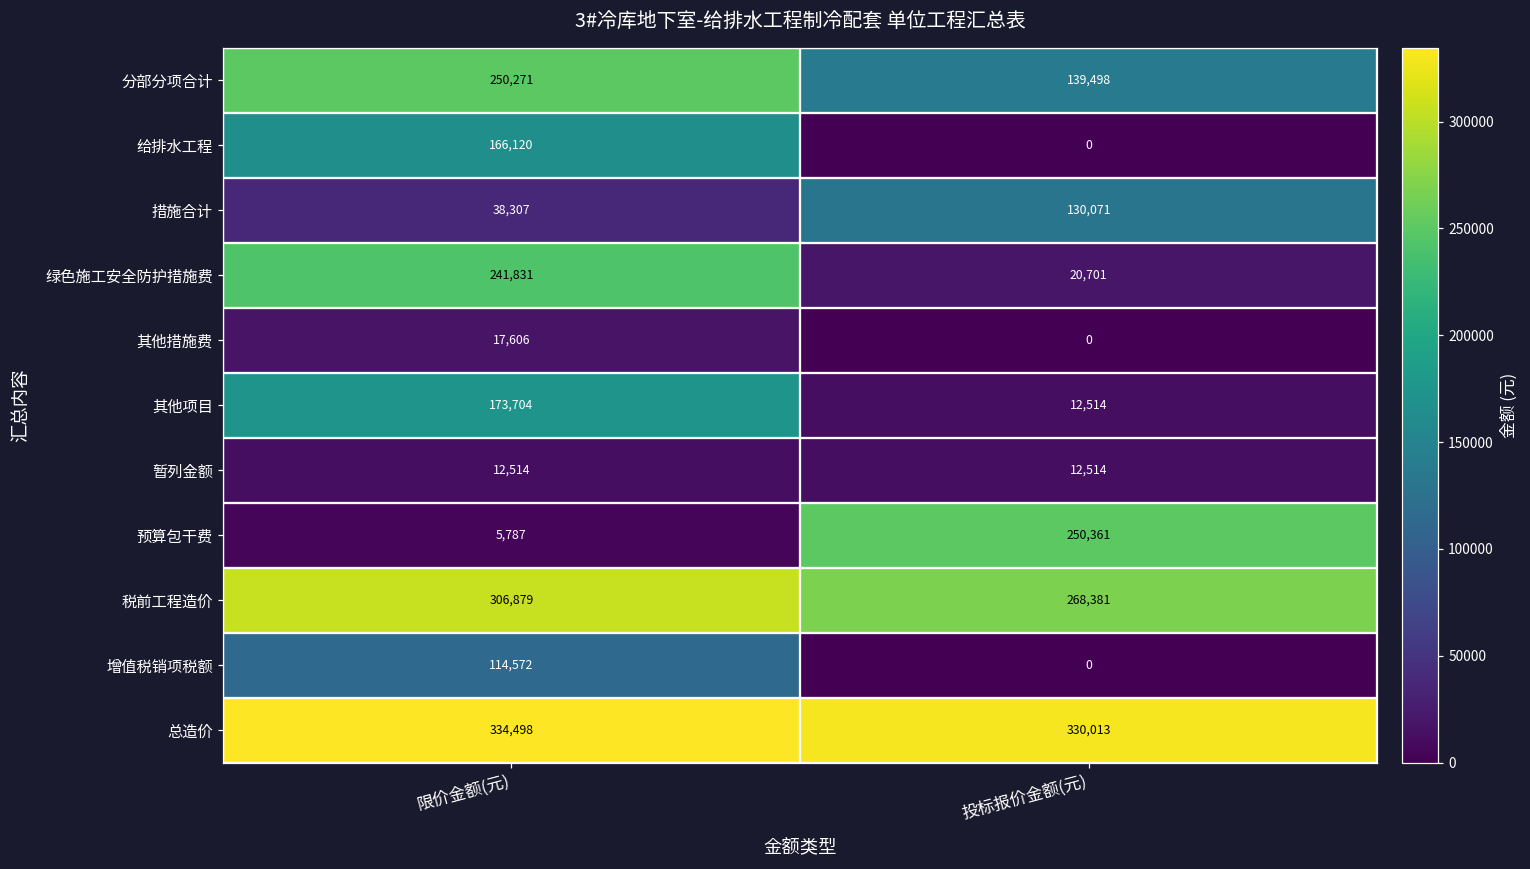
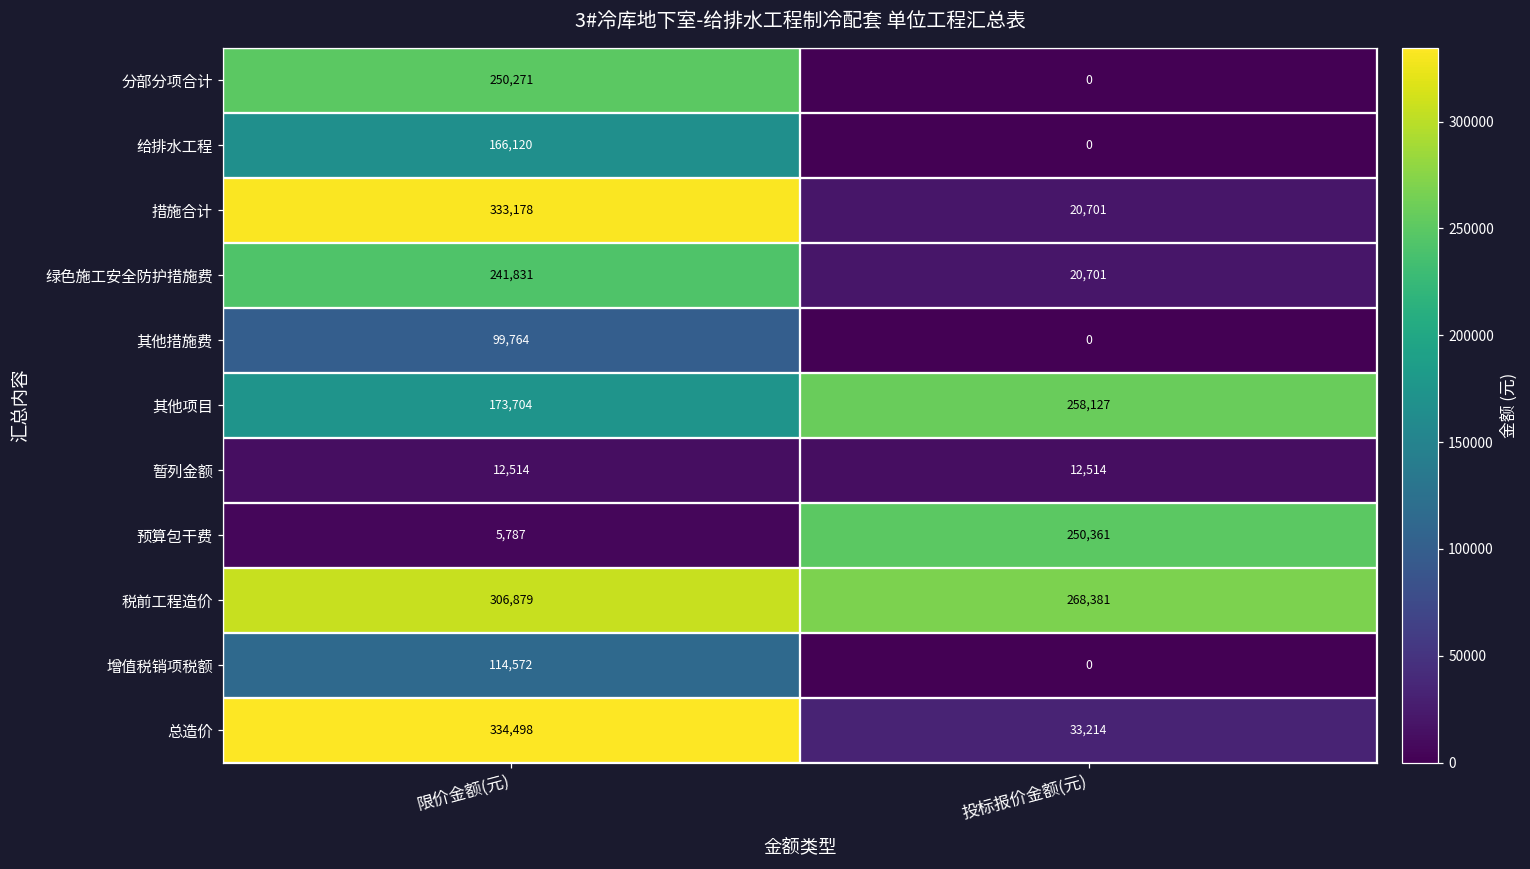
  {
    "分部分项合计": {
      "限价金额(元)": "250,271",
-     "投标报价金额(元)": "139,498"
+     "投标报价金额(元)": "0"
    },
    "给排水工程": {
      "限价金额(元)": "166,120",
      "投标报价金额(元)": "0"
    },
    "措施合计": {
-     "限价金额(元)": "38,307",
-     "投标报价金额(元)": "130,071"
+     "限价金额(元)": "333,178",
+     "投标报价金额(元)": "20,701"
    },
    "绿色施工安全防护措施费": {
      "限价金额(元)": "241,831",
      "投标报价金额(元)": "20,701"
    },
    "其他措施费": {
-     "限价金额(元)": "17,606",
+     "限价金额(元)": "99,764",
      "投标报价金额(元)": "0"
    },
    "其他项目": {
      "限价金额(元)": "173,704",
-     "投标报价金额(元)": "12,514"
+     "投标报价金额(元)": "258,127"
    },
    "暂列金额": {
      "限价金额(元)": "12,514",
      "投标报价金额(元)": "12,514"
    },
    "预算包干费": {
      "限价金额(元)": "5,787",
      "投标报价金额(元)": "250,361"
    },
    "税前工程造价": {
      "限价金额(元)": "306,879",
      "投标报价金额(元)": "268,381"
    },
    "增值税销项税额": {
      "限价金额(元)": "114,572",
      "投标报价金额(元)": "0"
    },
    "总造价": {
      "限价金额(元)": "334,498",
-     "投标报价金额(元)": "330,013"
+     "投标报价金额(元)": "33,214"
    }
  }
